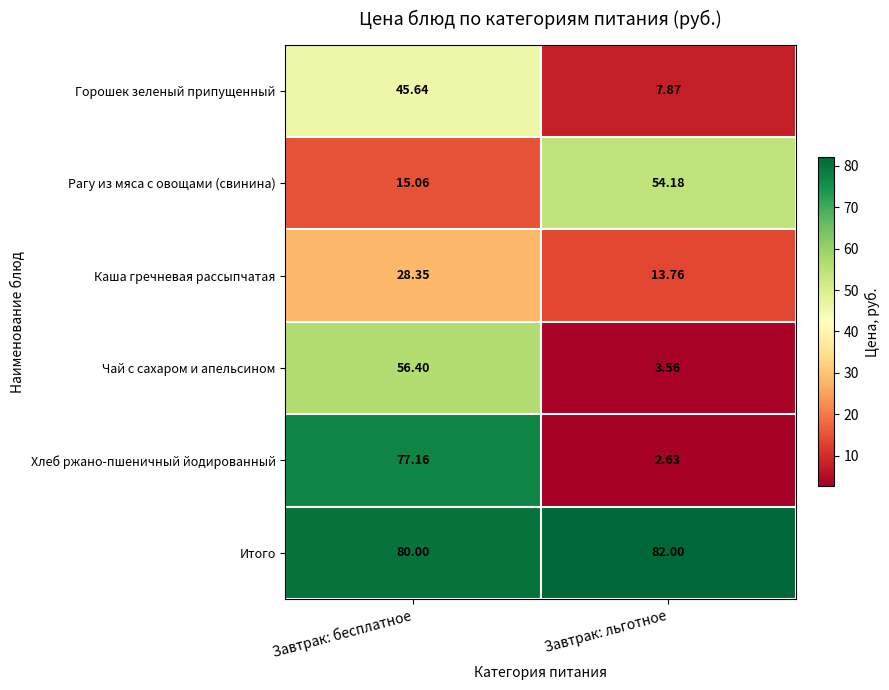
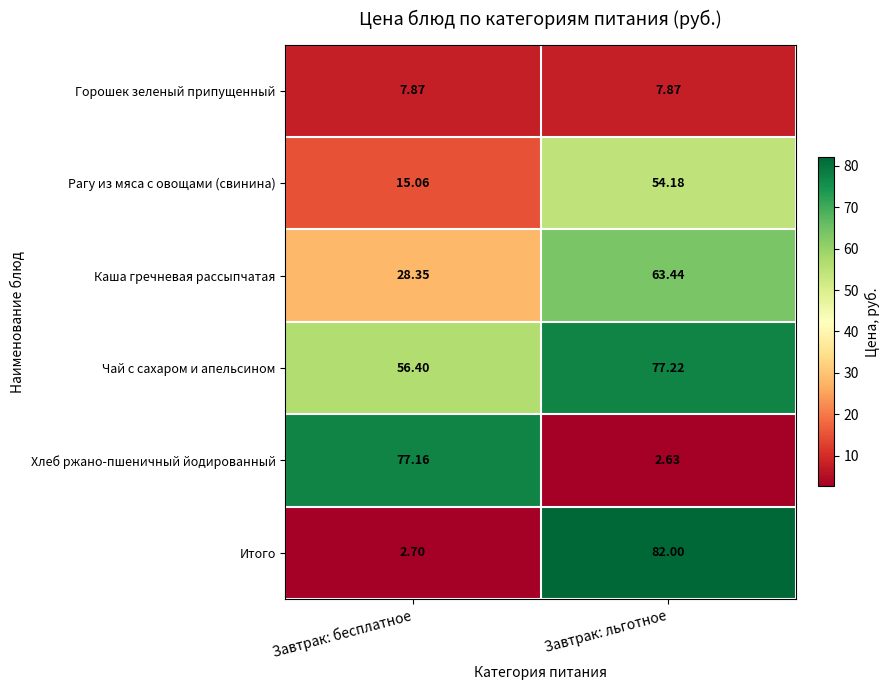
  {
    "Горошек зеленый припущенный": {
-     "Завтрак: бесплатное": 45.64,
+     "Завтрак: бесплатное": 7.87,
      "Завтрак: льготное": 7.87
    },
    "Рагу из мяса с овощами (свинина)": {
      "Завтрак: бесплатное": 15.06,
      "Завтрак: льготное": 54.18
    },
    "Каша гречневая рассыпчатая": {
      "Завтрак: бесплатное": 28.35,
-     "Завтрак: льготное": 13.76
+     "Завтрак: льготное": 63.44
    },
    "Чай с сахаром и апельсином": {
      "Завтрак: бесплатное": 56.40,
-     "Завтрак: льготное": 3.56
+     "Завтрак: льготное": 77.22
    },
    "Хлеб ржано-пшеничный йодированный": {
      "Завтрак: бесплатное": 77.16,
      "Завтрак: льготное": 2.63
    },
    "Итого": {
-     "Завтрак: бесплатное": 80.00,
+     "Завтрак: бесплатное": 2.70,
      "Завтрак: льготное": 82.00
    }
  }
